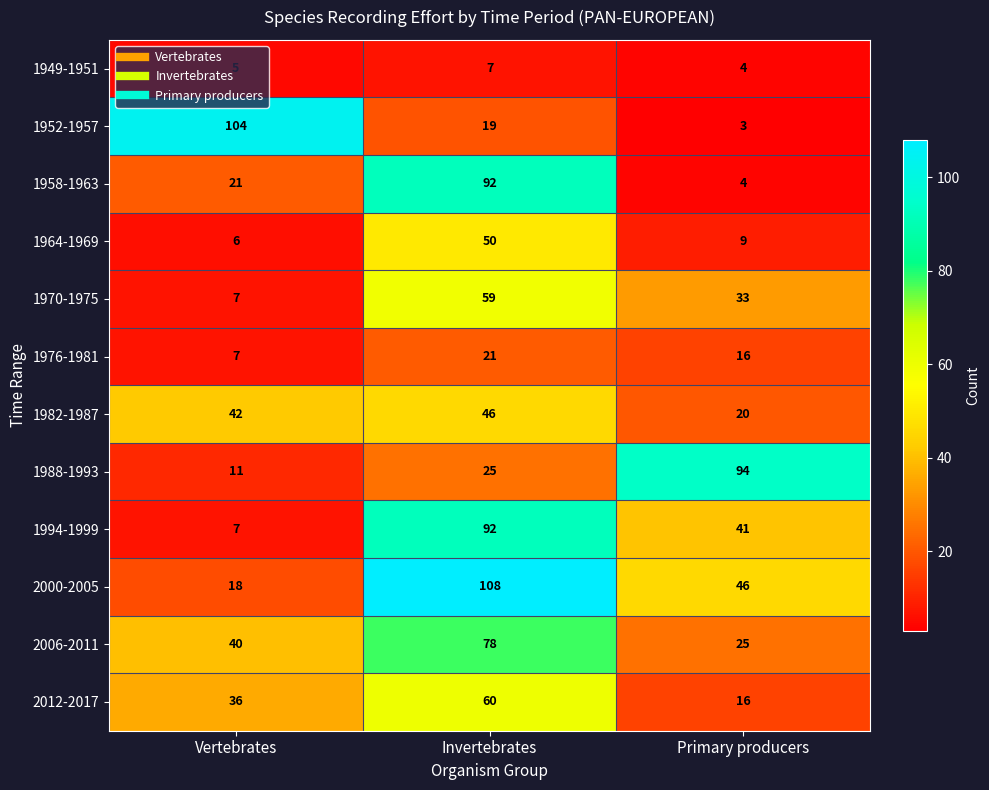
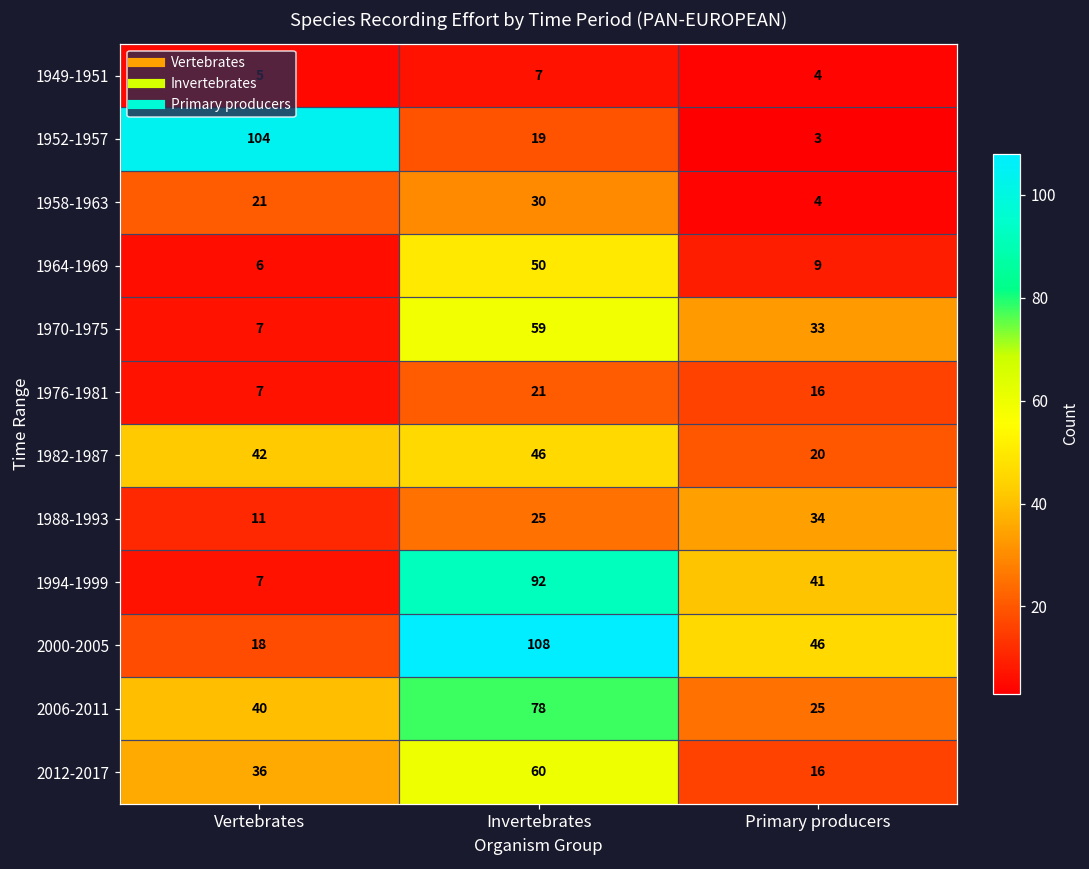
  {
    "1949-1951": {
      "Invertebrates": 7,
      "Primary producers": 4
    },
    "1952-1957": {
      "Vertebrates": 104,
      "Invertebrates": 19,
      "Primary producers": 3
    },
    "1958-1963": {
      "Vertebrates": 21,
-     "Invertebrates": 92,
+     "Invertebrates": 30,
      "Primary producers": 4
    },
    "1964-1969": {
      "Vertebrates": 6,
      "Invertebrates": 50,
      "Primary producers": 9
    },
    "1970-1975": {
      "Vertebrates": 7,
      "Invertebrates": 59,
      "Primary producers": 33
    },
    "1976-1981": {
      "Vertebrates": 7,
      "Invertebrates": 21,
      "Primary producers": 16
    },
    "1982-1987": {
      "Vertebrates": 42,
      "Invertebrates": 46,
      "Primary producers": 20
    },
    "1988-1993": {
      "Vertebrates": 11,
      "Invertebrates": 25,
-     "Primary producers": 94
+     "Primary producers": 34
    },
    "1994-1999": {
      "Vertebrates": 7,
      "Invertebrates": 92,
      "Primary producers": 41
    },
    "2000-2005": {
      "Vertebrates": 18,
      "Invertebrates": 108,
      "Primary producers": 46
    },
    "2006-2011": {
      "Vertebrates": 40,
      "Invertebrates": 78,
      "Primary producers": 25
    },
    "2012-2017": {
      "Vertebrates": 36,
      "Invertebrates": 60,
      "Primary producers": 16
    }
  }
